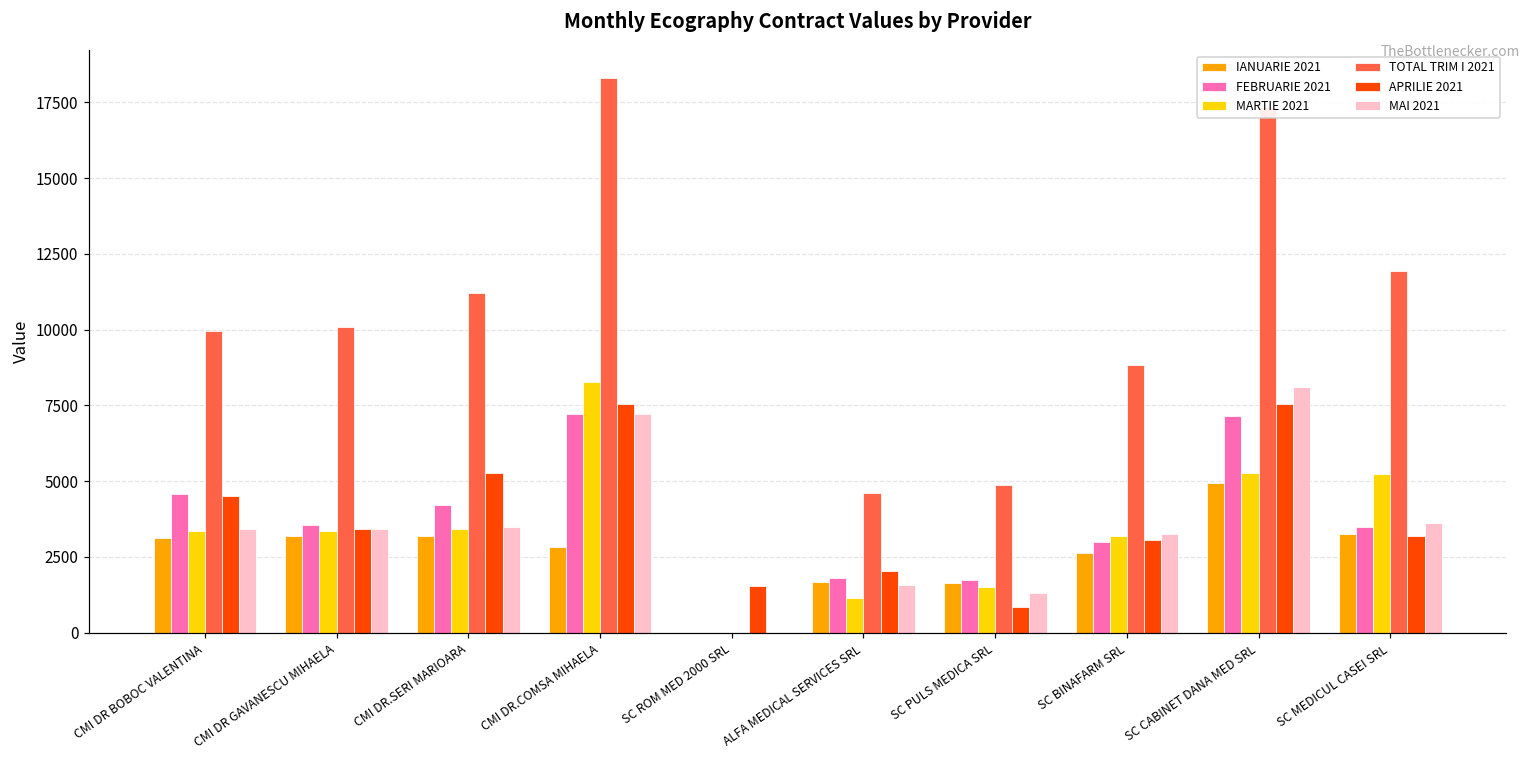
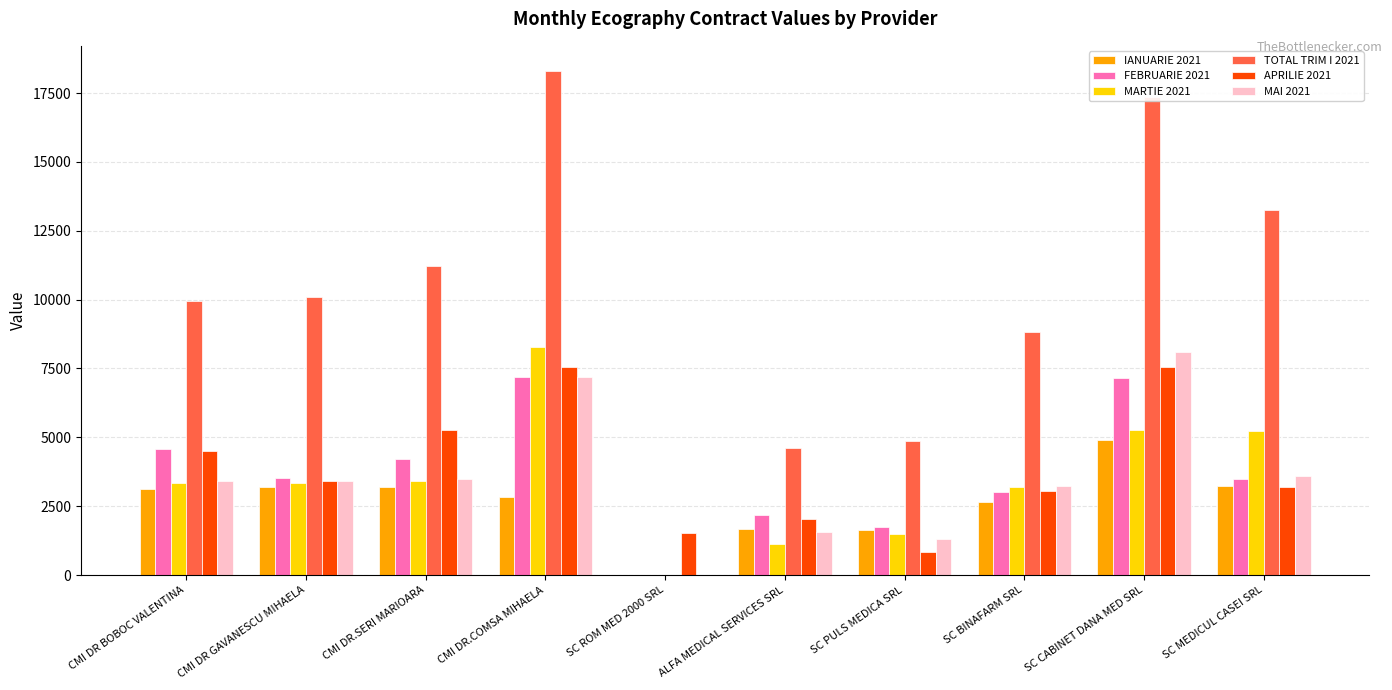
  {
    "FEBRUARIE 2021": {
      "CMI DR BOBOC VALENTINA": 4600,
      "CMI DR GAVANESCU MIHAELA": 3500,
      "CMI DR.SERI MARIOARA": 4200,
      "CMI DR.COMSA MIHAELA": 7200,
      "SC ROM MED 2000 SRL": 0,
-     "ALFA MEDICAL SERVICES SRL": 1800,
+     "ALFA MEDICAL SERVICES SRL": 2200,
      "SC PULS MEDICA SRL": 1700,
      "SC BINAFARM SRL": 3000,
      "SC CABINET DANA MED SRL": 7100,
      "SC MEDICUL CASEI SRL": 3500
    },
    "TOTAL TRIM I 2021": {
      "CMI DR BOBOC VALENTINA": 9900,
      "CMI DR GAVANESCU MIHAELA": 10100,
      "CMI DR.SERI MARIOARA": 11200,
      "CMI DR.COMSA MIHAELA": 18300,
      "SC ROM MED 2000 SRL": 0,
      "ALFA MEDICAL SERVICES SRL": 4600,
      "SC PULS MEDICA SRL": 4900,
      "SC BINAFARM SRL": 8800,
-     "SC MEDICUL CASEI SRL": 11900
+     "SC MEDICUL CASEI SRL": 13200
    },
    "APRILIE 2021": {
      "CMI DR BOBOC VALENTINA": 4500,
      "CMI DR GAVANESCU MIHAELA": 3400,
      "CMI DR.SERI MARIOARA": 5300,
      "CMI DR.COMSA MIHAELA": 7600,
      "SC ROM MED 2000 SRL": 1500,
      "ALFA MEDICAL SERVICES SRL": 2000,
      "SC PULS MEDICA SRL": 800,
      "SC BINAFARM SRL": 3100,
      "SC CABINET DANA MED SRL": 7600,
      "SC MEDICUL CASEI SRL": 3200
    },
    "MAI 2021": {
      "CMI DR BOBOC VALENTINA": 3400,
      "CMI DR GAVANESCU MIHAELA": 3400,
      "CMI DR.SERI MARIOARA": 3500,
      "CMI DR.COMSA MIHAELA": 7200,
      "SC ROM MED 2000 SRL": 0,
      "ALFA MEDICAL SERVICES SRL": 1600,
      "SC PULS MEDICA SRL": 1300,
      "SC BINAFARM SRL": 3200,
      "SC CABINET DANA MED SRL": 8100,
      "SC MEDICUL CASEI SRL": 3600
    }
  }
